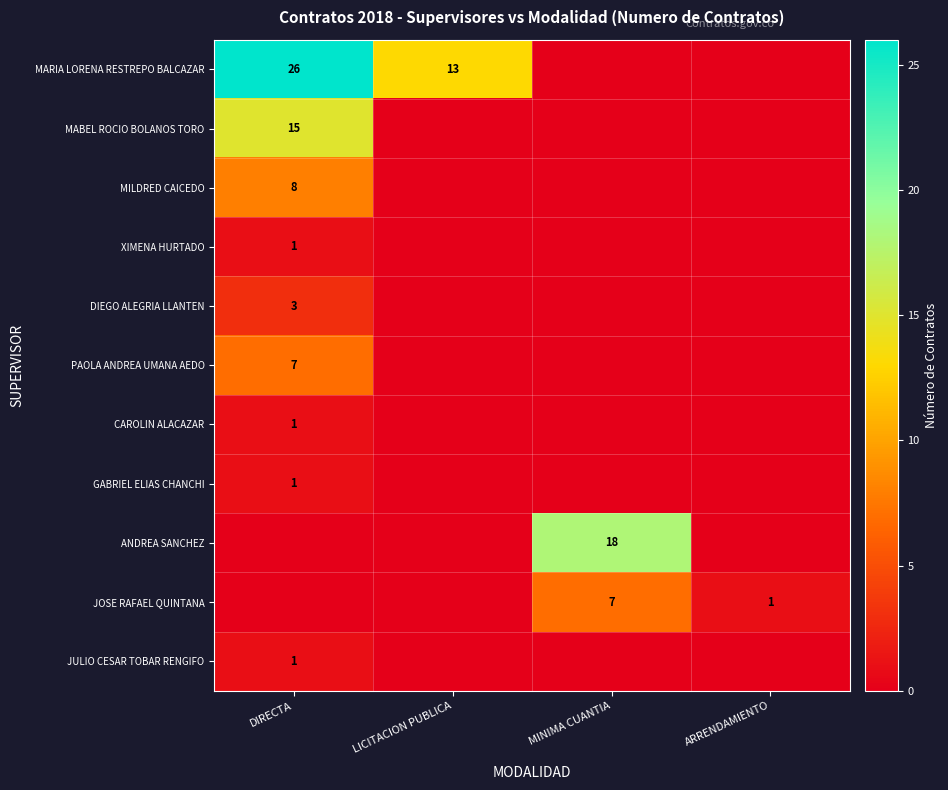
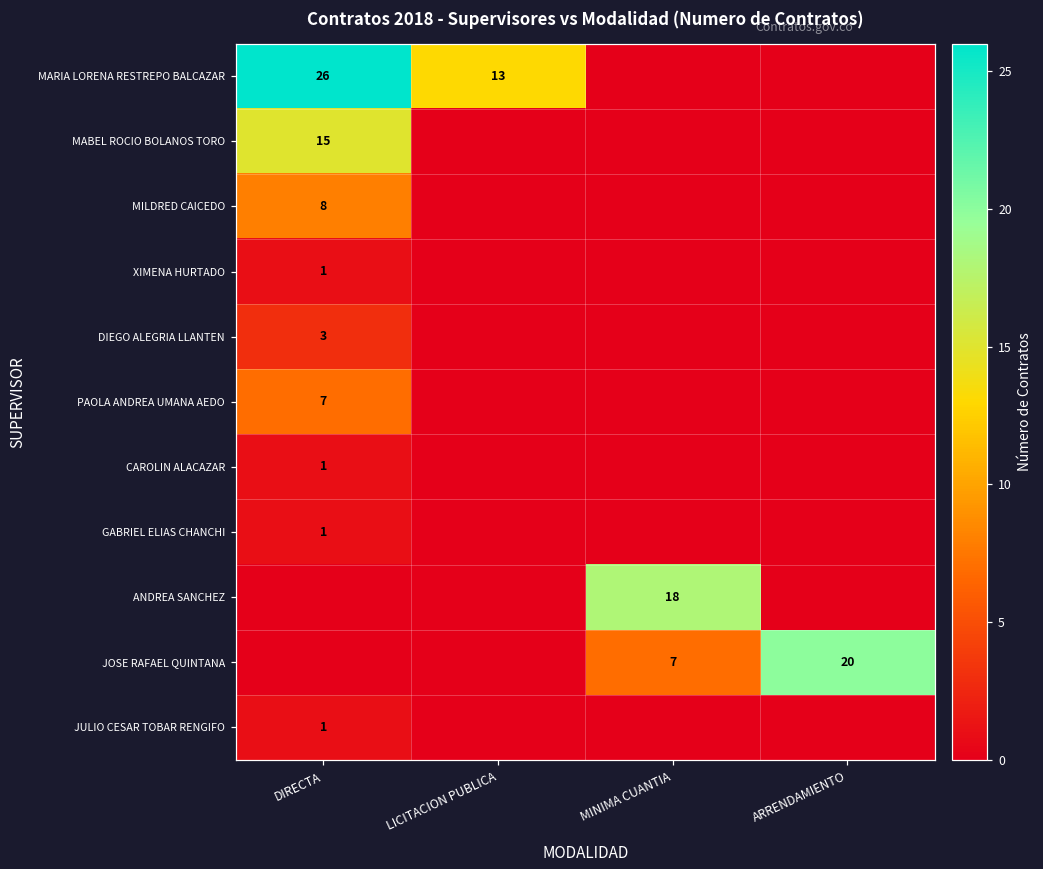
  {
    "MARIA LORENA RESTREPO BALCAZAR": {
      "DIRECTA": 26,
      "LICITACION PUBLICA": 13
    },
    "MABEL ROCIO BOLANOS TORO": {
      "DIRECTA": 15
    },
    "MILDRED CAICEDO": {
      "DIRECTA": 8
    },
    "XIMENA HURTADO": {
      "DIRECTA": 1
    },
    "DIEGO ALEGRIA LLANTEN": {
      "DIRECTA": 3
    },
    "PAOLA ANDREA UMANA AEDO": {
      "DIRECTA": 7
    },
    "CAROLIN ALACAZAR": {
      "DIRECTA": 1
    },
    "GABRIEL ELIAS CHANCHI": {
      "DIRECTA": 1
    },
    "ANDREA SANCHEZ": {
      "MINIMA CUANTIA": 18
    },
    "JOSE RAFAEL QUINTANA": {
      "MINIMA CUANTIA": 7,
-     "ARRENDAMIENTO": 1
+     "ARRENDAMIENTO": 20
    },
    "JULIO CESAR TOBAR RENGIFO": {
      "DIRECTA": 1
    }
  }
